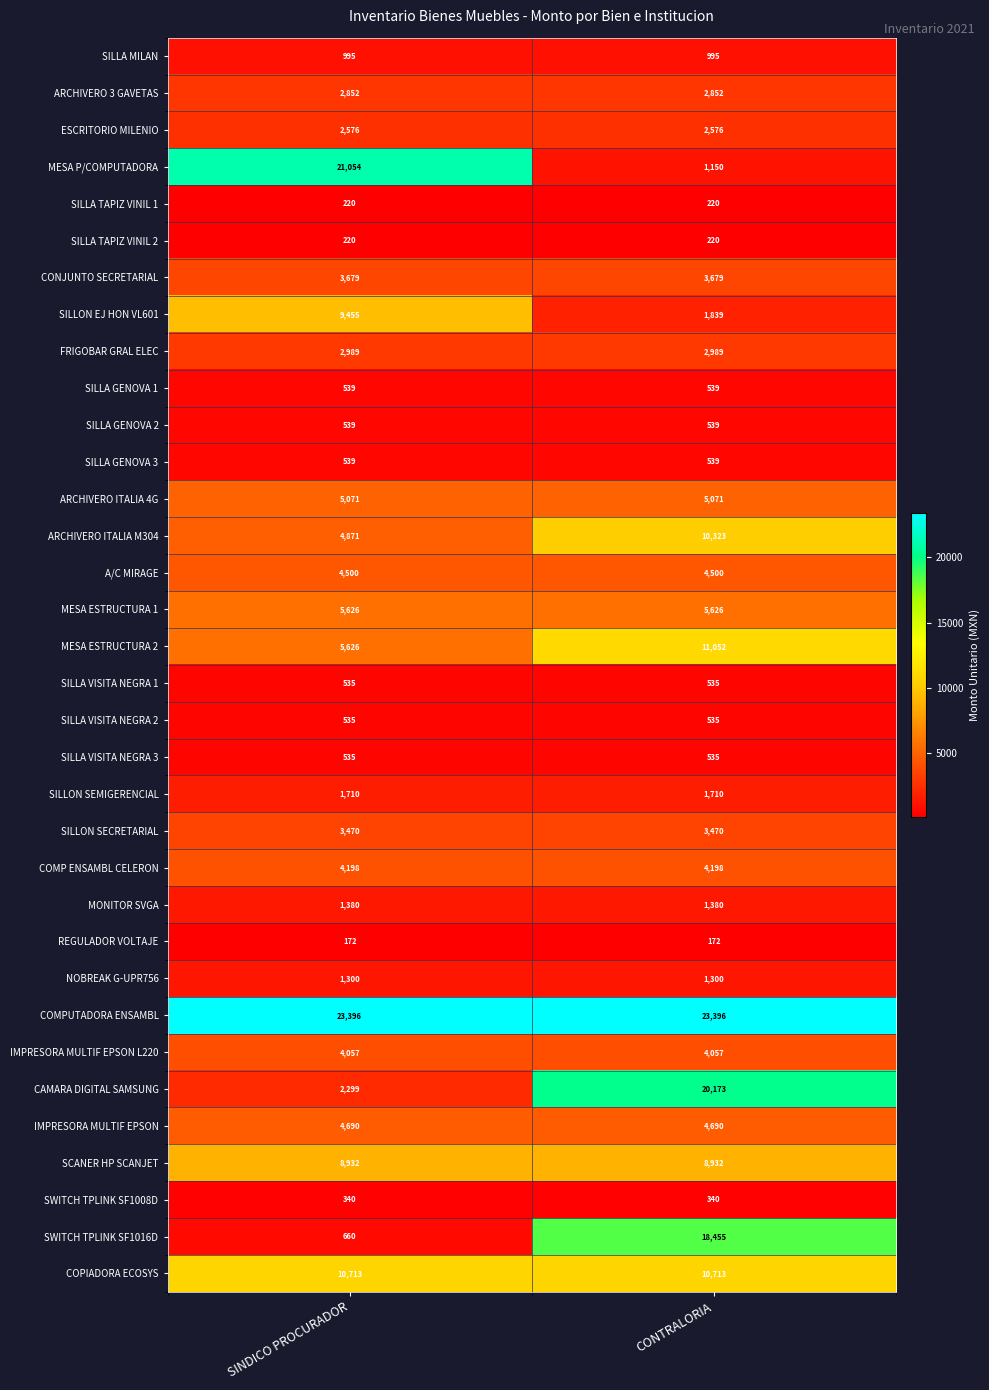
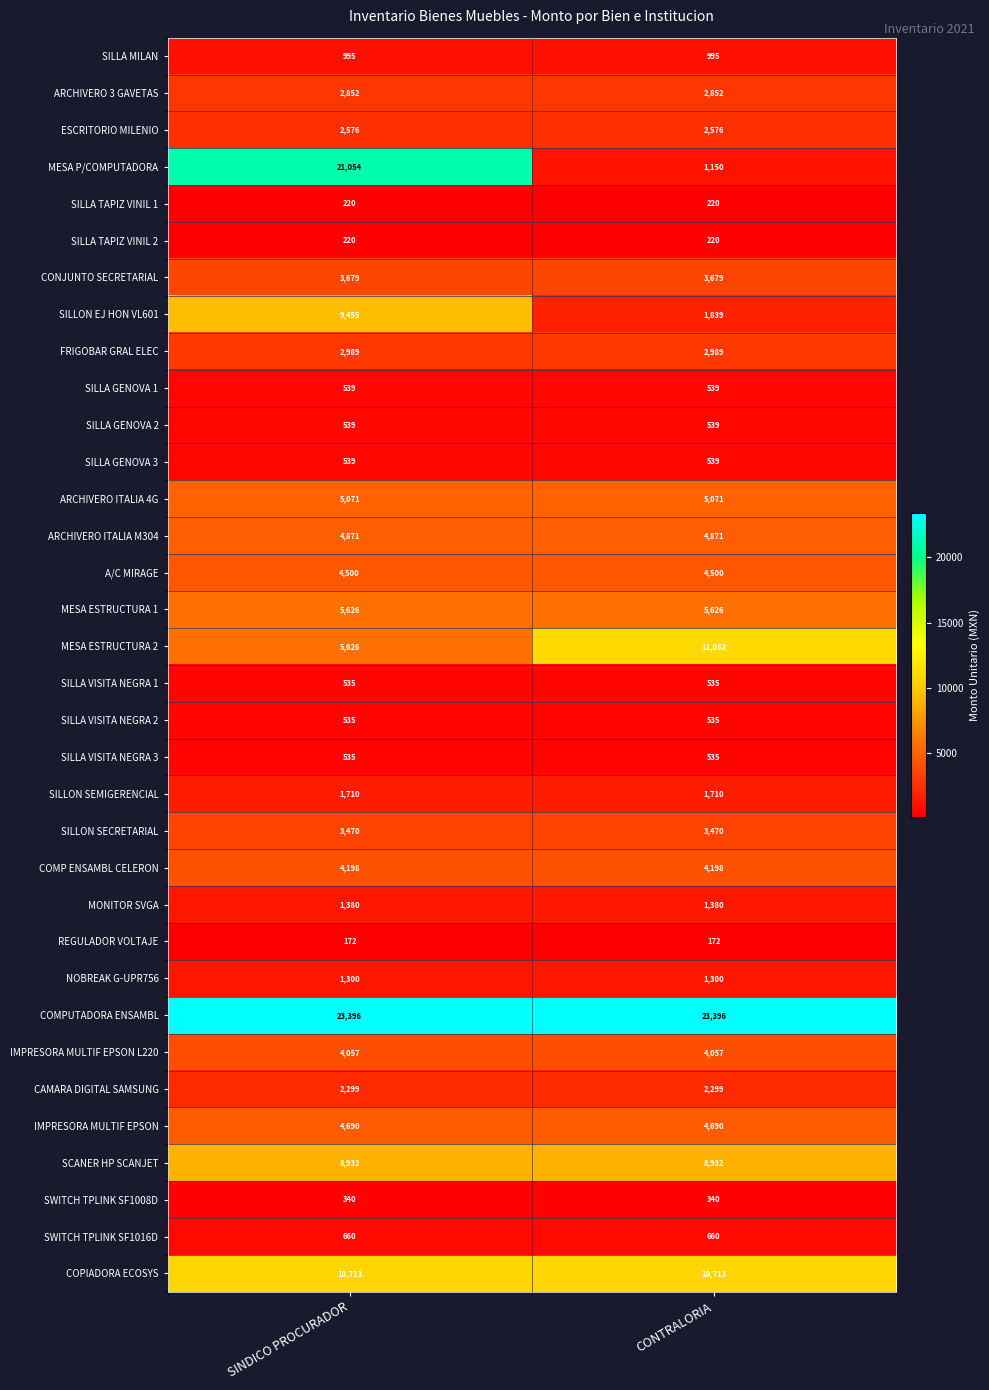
  {
    "SILLA MILAN": {
      "SINDICO PROCURADOR": "995",
      "CONTRALORIA": "995"
    },
    "ARCHIVERO 3 GAVETAS": {
      "SINDICO PROCURADOR": "2,852",
      "CONTRALORIA": "2,852"
    },
    "ESCRITORIO MILENIO": {
      "SINDICO PROCURADOR": "2,576",
      "CONTRALORIA": "2,576"
    },
    "MESA P/COMPUTADORA": {
      "SINDICO PROCURADOR": "21,054",
      "CONTRALORIA": "1,150"
    },
    "SILLA TAPIZ VINIL 1": {
      "SINDICO PROCURADOR": "220",
      "CONTRALORIA": "220"
    },
    "SILLA TAPIZ VINIL 2": {
      "SINDICO PROCURADOR": "220",
      "CONTRALORIA": "220"
    },
    "CONJUNTO SECRETARIAL": {
      "SINDICO PROCURADOR": "3,679",
      "CONTRALORIA": "3,679"
    },
    "SILLON EJ HON VL601": {
      "SINDICO PROCURADOR": "9,455",
      "CONTRALORIA": "1,839"
    },
    "FRIGOBAR GRAL ELEC": {
      "SINDICO PROCURADOR": "2,989",
      "CONTRALORIA": "2,989"
    },
    "SILLA GENOVA 1": {
      "SINDICO PROCURADOR": "539",
      "CONTRALORIA": "539"
    },
    "SILLA GENOVA 2": {
      "SINDICO PROCURADOR": "539",
      "CONTRALORIA": "539"
    },
    "SILLA GENOVA 3": {
      "SINDICO PROCURADOR": "539",
      "CONTRALORIA": "539"
    },
    "ARCHIVERO ITALIA 4G": {
      "SINDICO PROCURADOR": "5,071",
      "CONTRALORIA": "5,071"
    },
    "ARCHIVERO ITALIA M304": {
      "SINDICO PROCURADOR": "4,871",
-     "CONTRALORIA": "10,323"
+     "CONTRALORIA": "4,871"
    },
    "A/C MIRAGE": {
      "SINDICO PROCURADOR": "4,500",
      "CONTRALORIA": "4,500"
    },
    "MESA ESTRUCTURA 1": {
      "SINDICO PROCURADOR": "5,626",
      "CONTRALORIA": "5,626"
    },
    "MESA ESTRUCTURA 2": {
      "SINDICO PROCURADOR": "5,626",
      "CONTRALORIA": "11,052"
    },
    "SILLA VISITA NEGRA 1": {
      "SINDICO PROCURADOR": "535",
      "CONTRALORIA": "535"
    },
    "SILLA VISITA NEGRA 2": {
      "SINDICO PROCURADOR": "535",
      "CONTRALORIA": "535"
    },
    "SILLA VISITA NEGRA 3": {
      "SINDICO PROCURADOR": "535",
      "CONTRALORIA": "535"
    },
    "SILLON SEMIGERENCIAL": {
      "SINDICO PROCURADOR": "1,710",
      "CONTRALORIA": "1,710"
    },
    "SILLON SECRETARIAL": {
      "SINDICO PROCURADOR": "3,470",
      "CONTRALORIA": "3,470"
    },
    "COMP ENSAMBL CELERON": {
      "SINDICO PROCURADOR": "4,198",
      "CONTRALORIA": "4,198"
    },
    "MONITOR SVGA": {
      "SINDICO PROCURADOR": "1,380",
      "CONTRALORIA": "1,380"
    },
    "REGULADOR VOLTAJE": {
      "SINDICO PROCURADOR": "172",
      "CONTRALORIA": "172"
    },
    "NOBREAK G-UPR756": {
      "SINDICO PROCURADOR": "1,300",
      "CONTRALORIA": "1,300"
    },
    "COMPUTADORA ENSAMBL": {
      "SINDICO PROCURADOR": "23,396",
      "CONTRALORIA": "23,396"
    },
    "IMPRESORA MULTIF EPSON L220": {
      "SINDICO PROCURADOR": "4,057",
      "CONTRALORIA": "4,057"
    },
    "CAMARA DIGITAL SAMSUNG": {
      "SINDICO PROCURADOR": "2,299",
-     "CONTRALORIA": "20,173"
+     "CONTRALORIA": "2,299"
    },
    "IMPRESORA MULTIF EPSON": {
      "SINDICO PROCURADOR": "4,690",
      "CONTRALORIA": "4,690"
    },
    "SCANER HP SCANJET": {
      "SINDICO PROCURADOR": "8,932",
      "CONTRALORIA": "8,932"
    },
    "SWITCH TPLINK SF1008D": {
      "SINDICO PROCURADOR": "340",
      "CONTRALORIA": "340"
    },
    "SWITCH TPLINK SF1016D": {
      "SINDICO PROCURADOR": "660",
-     "CONTRALORIA": "18,455"
+     "CONTRALORIA": "660"
    },
    "COPIADORA ECOSYS": {
      "SINDICO PROCURADOR": "10,713",
      "CONTRALORIA": "10,713"
    }
  }
